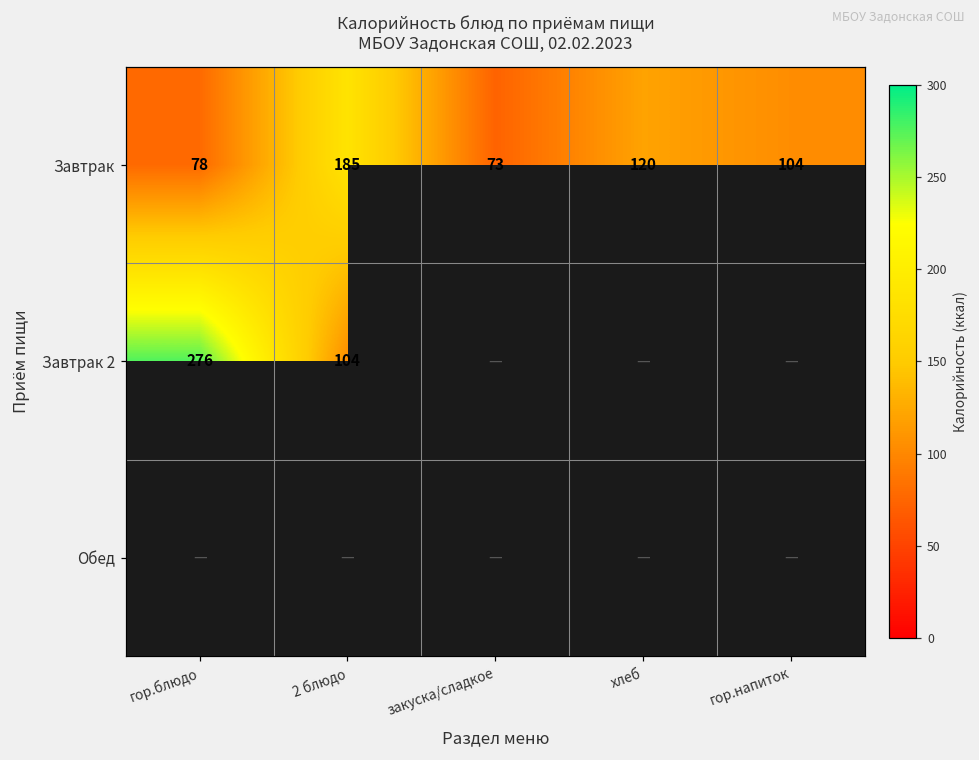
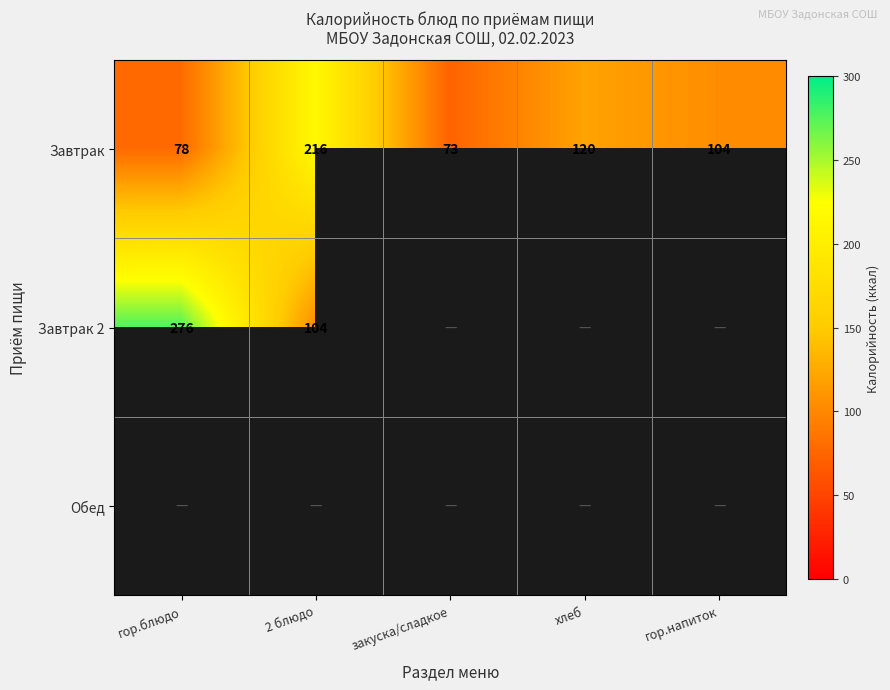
  {
    "Завтрак": {
      "гор.блюдо": 78,
-     "2 блюдо": 185
+     "2 блюдо": 216
    }
  }
